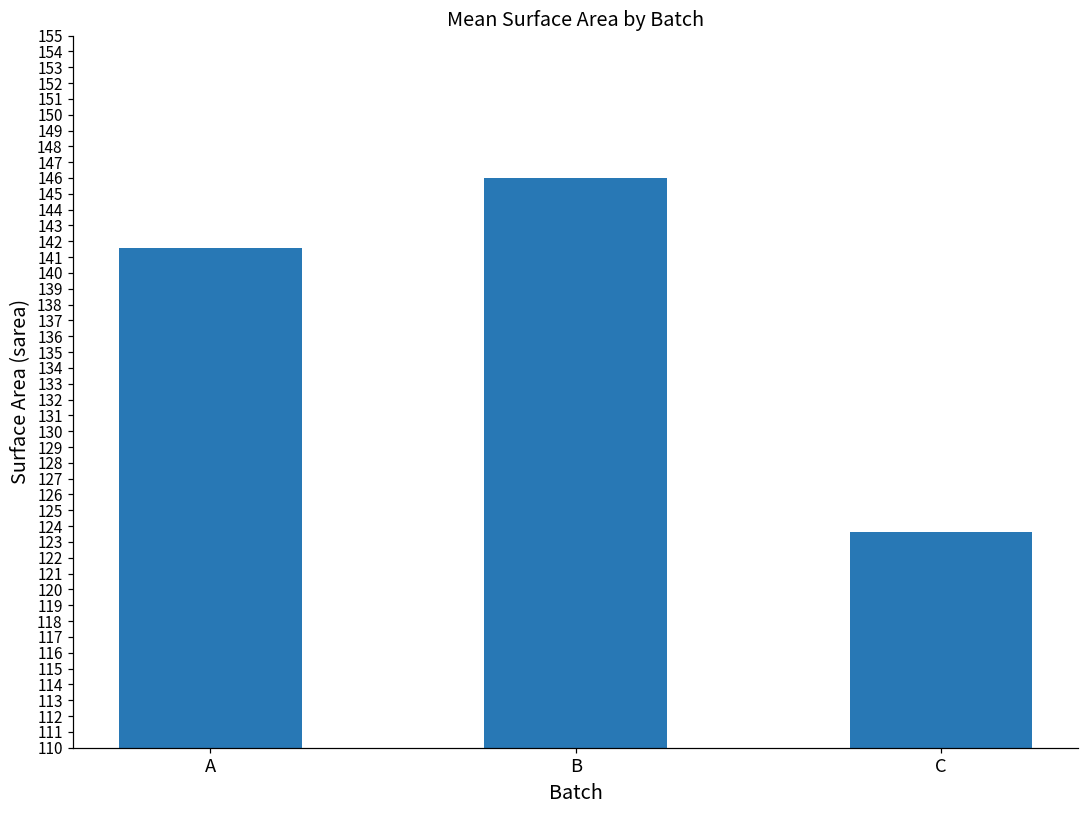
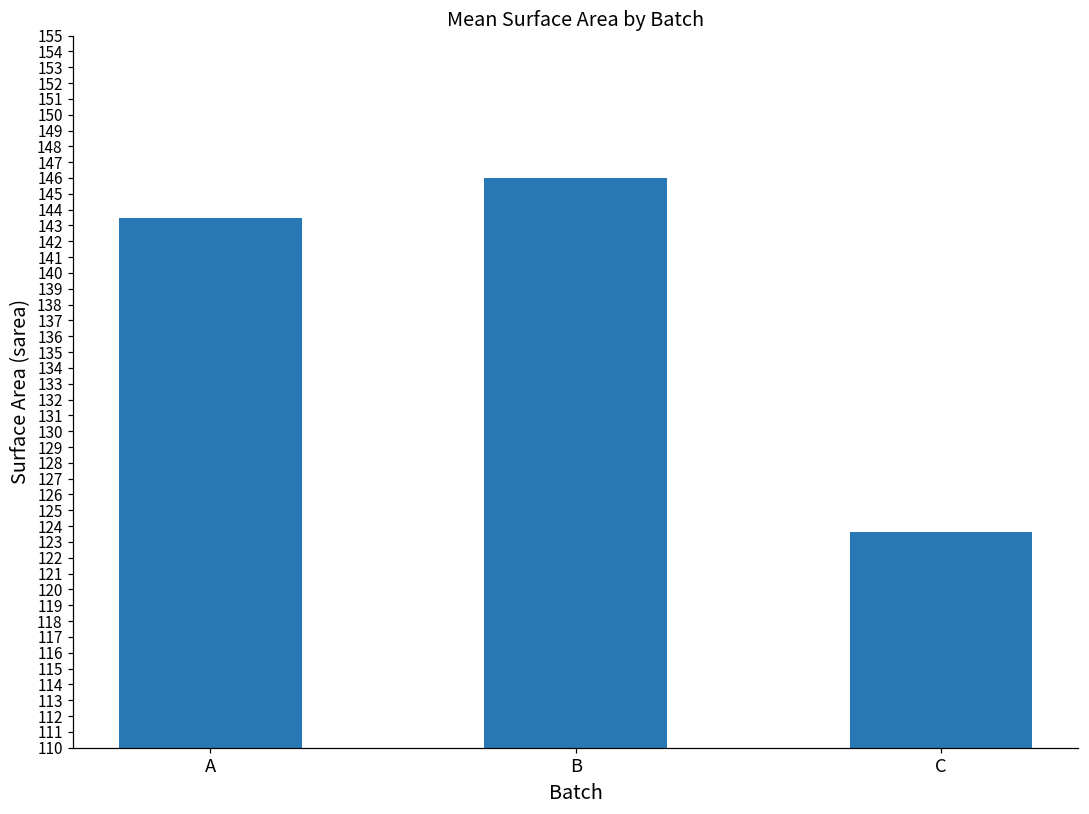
  {
-   "A": 141.6,
+   "A": 143.5,
    "B": 146.0,
    "C": 123.7
  }
